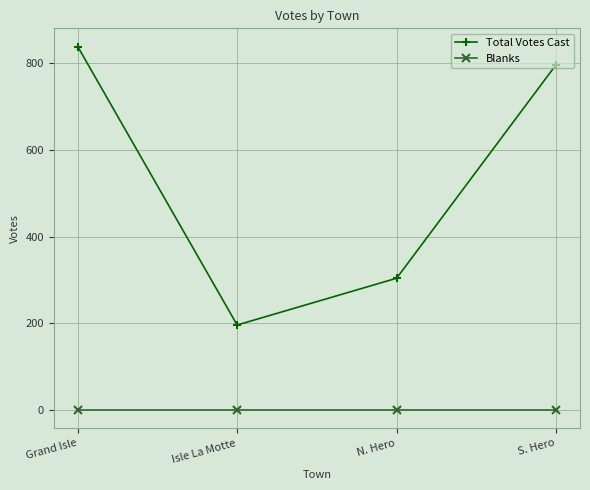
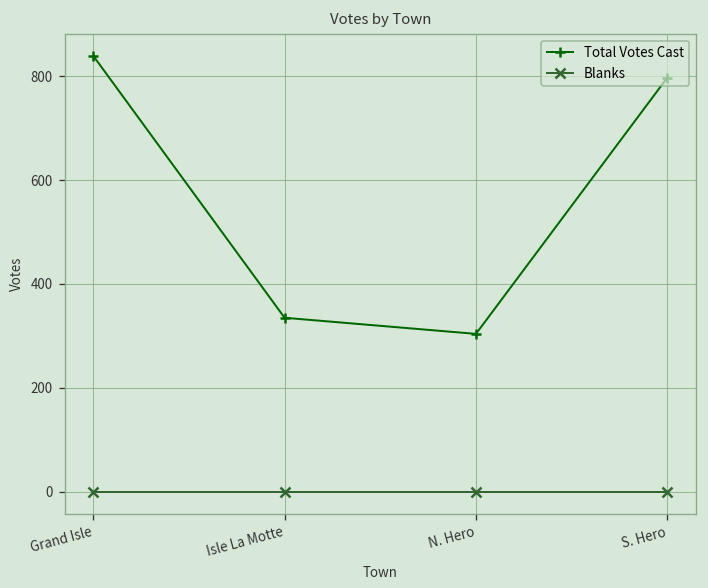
  {
    "Total Votes Cast": {
      "Grand Isle": 840,
-     "Isle La Motte": 200,
+     "Isle La Motte": 340,
      "N. Hero": 300
    },
    "Blanks": {
      "Grand Isle": 0,
      "Isle La Motte": 0,
      "N. Hero": 0,
      "S. Hero": 0
    }
  }
